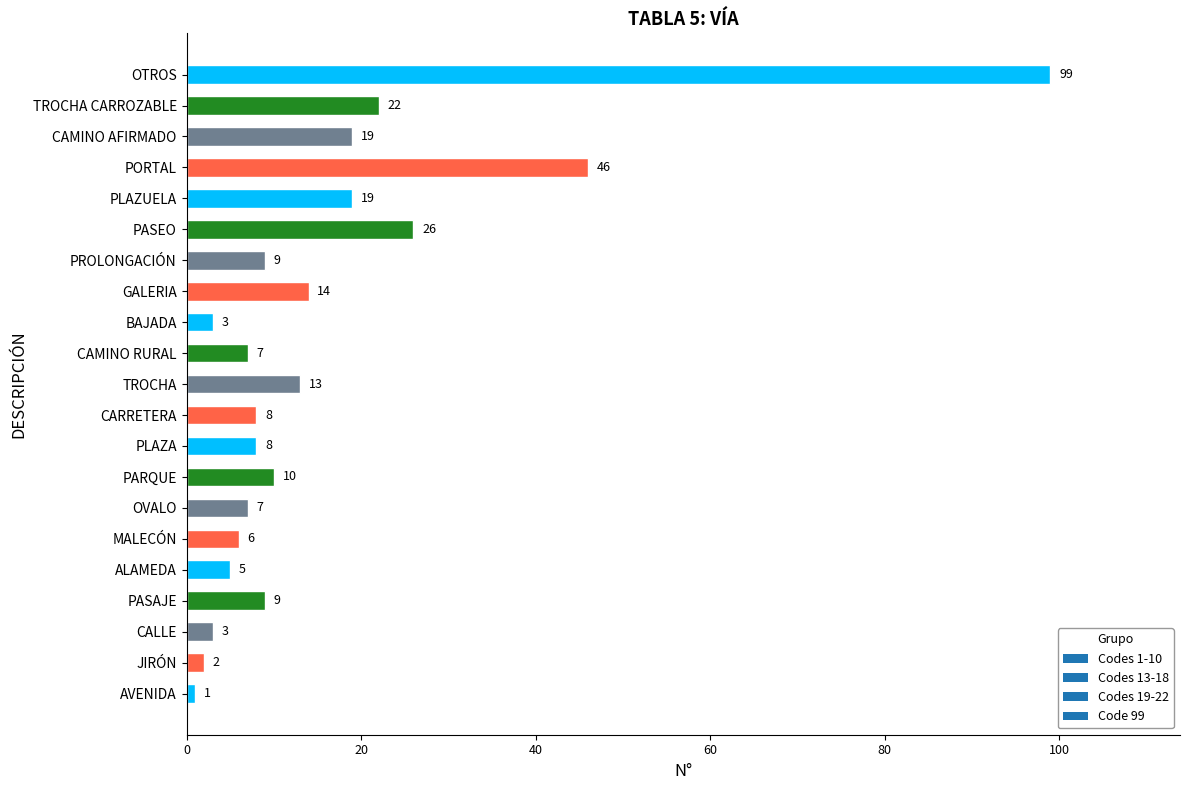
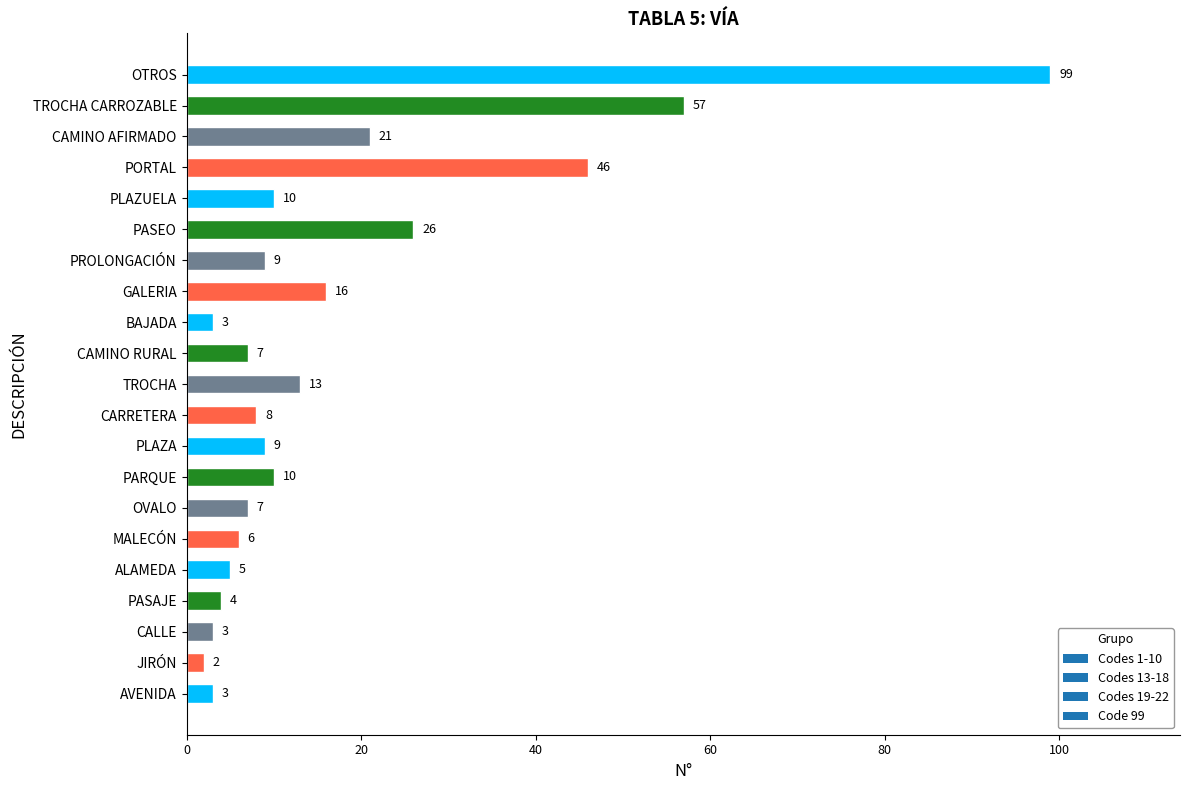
  {
    "OTROS": 99,
-   "TROCHA CARROZABLE": 22,
-   "CAMINO AFIRMADO": 19,
+   "TROCHA CARROZABLE": 57,
+   "CAMINO AFIRMADO": 21,
    "PORTAL": 46,
-   "PLAZUELA": 19,
+   "PLAZUELA": 10,
    "PASEO": 26,
    "PROLONGACIÓN": 9,
-   "GALERIA": 14,
+   "GALERIA": 16,
    "BAJADA": 3,
    "CAMINO RURAL": 7,
    "TROCHA": 13,
    "CARRETERA": 8,
-   "PLAZA": 8,
+   "PLAZA": 9,
    "PARQUE": 10,
    "OVALO": 7,
    "MALECÓN": 6,
    "ALAMEDA": 5,
-   "PASAJE": 9,
+   "PASAJE": 4,
    "CALLE": 3,
    "JIRÓN": 2,
-   "AVENIDA": 1
+   "AVENIDA": 3
  }
